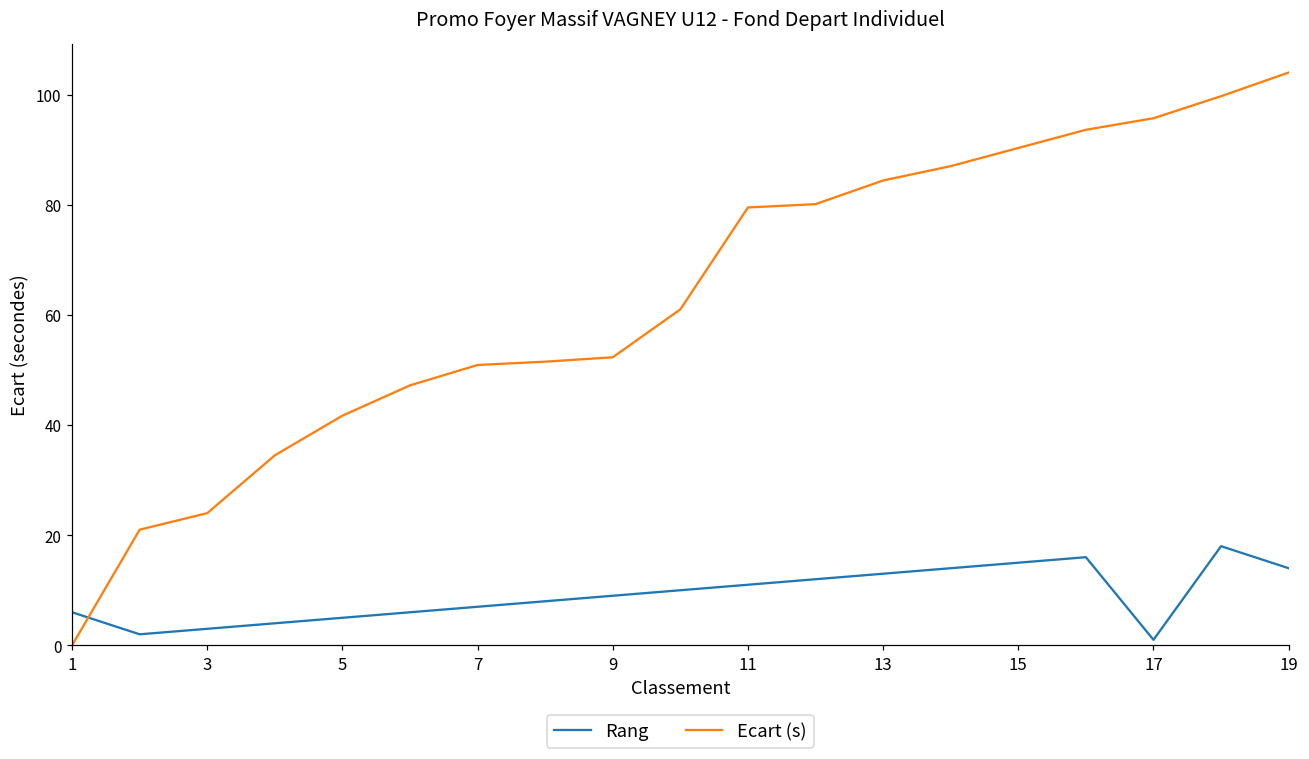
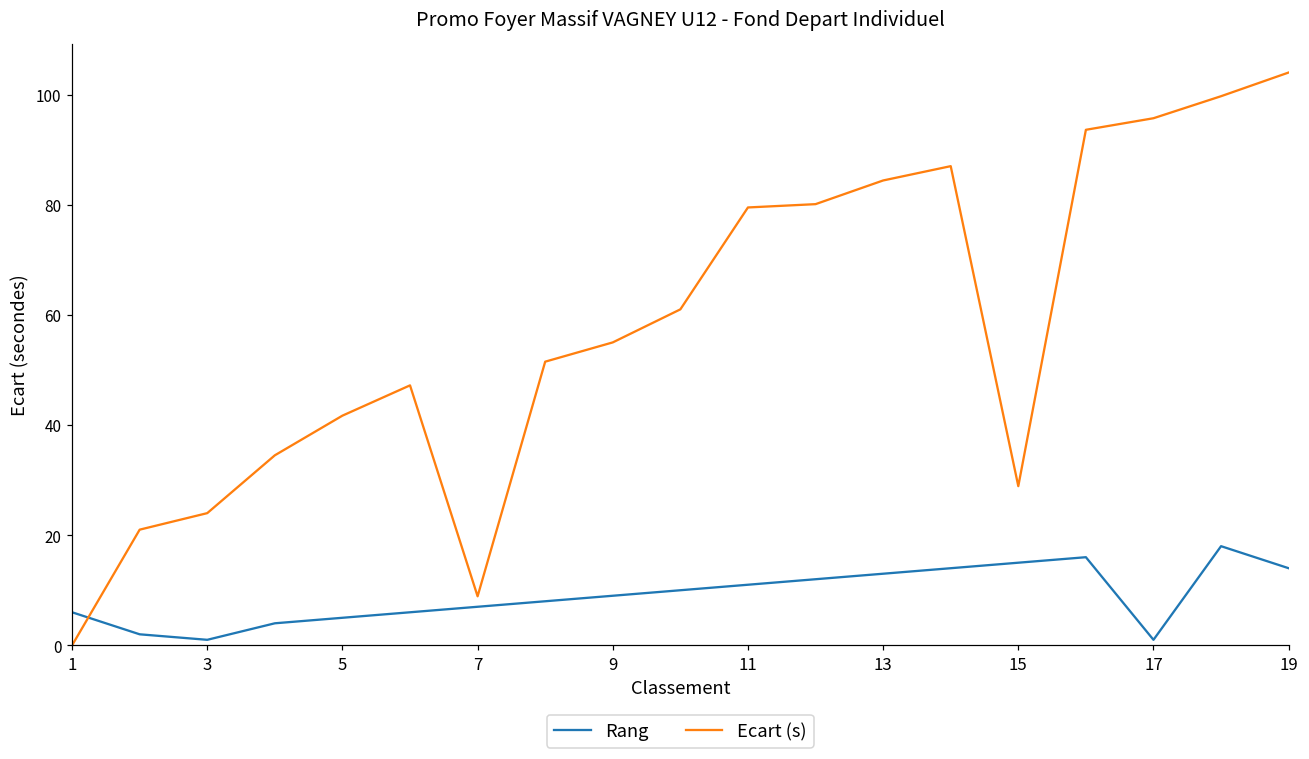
  {
    "Rang": {
      "1": 6,
-     "3": 3,
+     "3": 1,
      "5": 5,
      "7": 7,
      "9": 9,
      "11": 11,
      "13": 13,
      "15": 15,
      "17": 1,
      "19": 14
    },
    "Ecart (s)": {
      "1": 0,
      "3": 24,
      "5": 42,
-     "7": 51,
-     "9": 52,
+     "7": 9,
+     "9": 55,
      "11": 80,
      "13": 84,
-     "15": 90,
+     "15": 29,
      "17": 96,
      "19": 104
    }
  }
